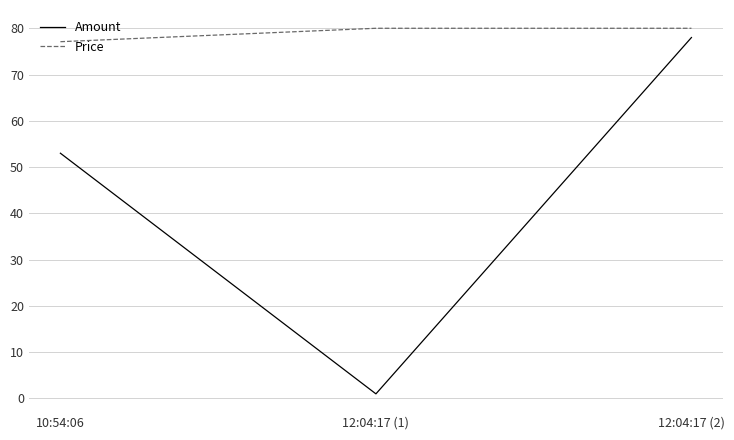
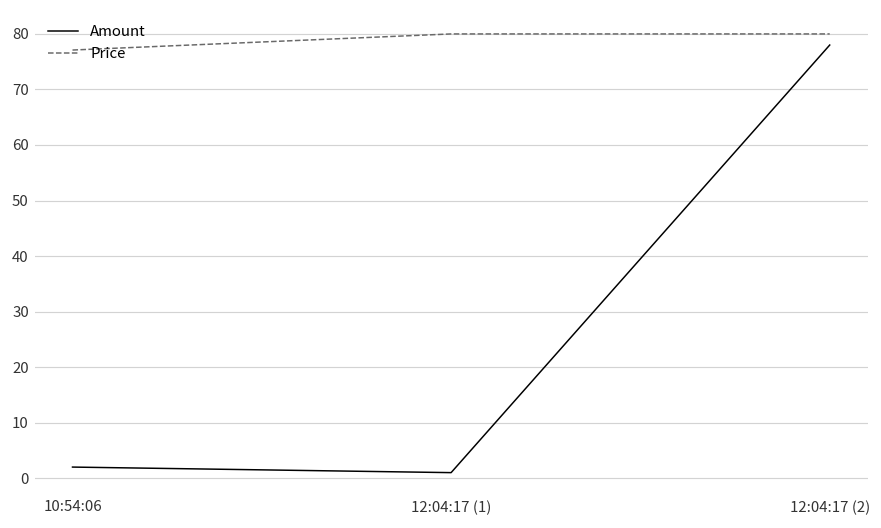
  {
    "Amount": {
-     "10:54:06": 53,
+     "10:54:06": 2,
      "12:04:17 (1)": 1,
      "12:04:17 (2)": 78
    },
    "Price": {
      "10:54:06": 77,
      "12:04:17 (1)": 80,
      "12:04:17 (2)": 80
    }
  }
